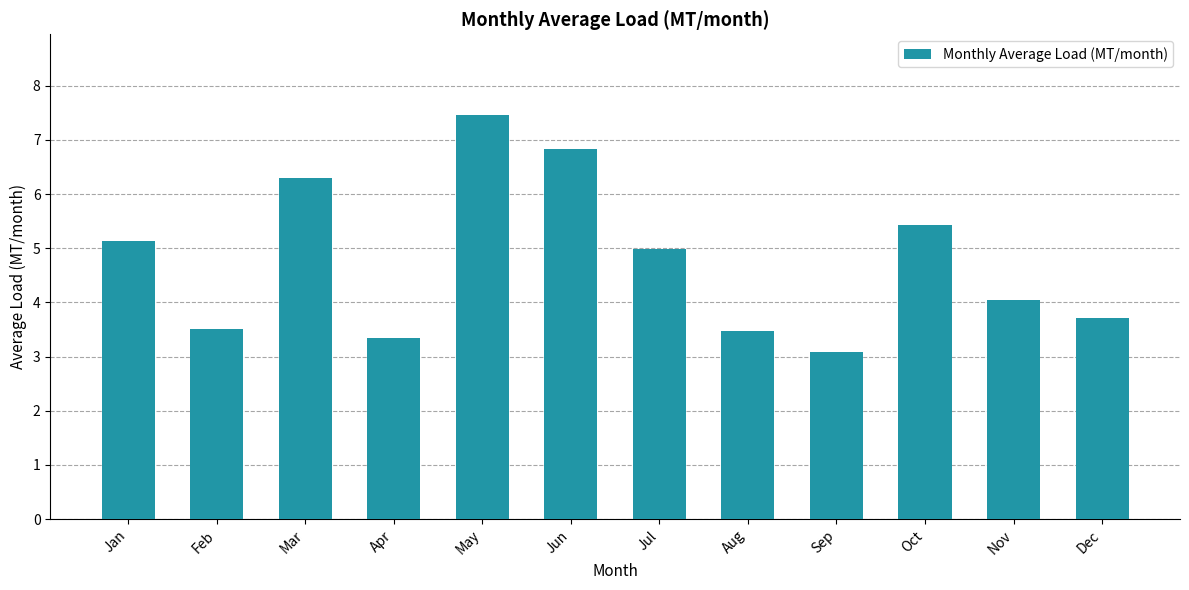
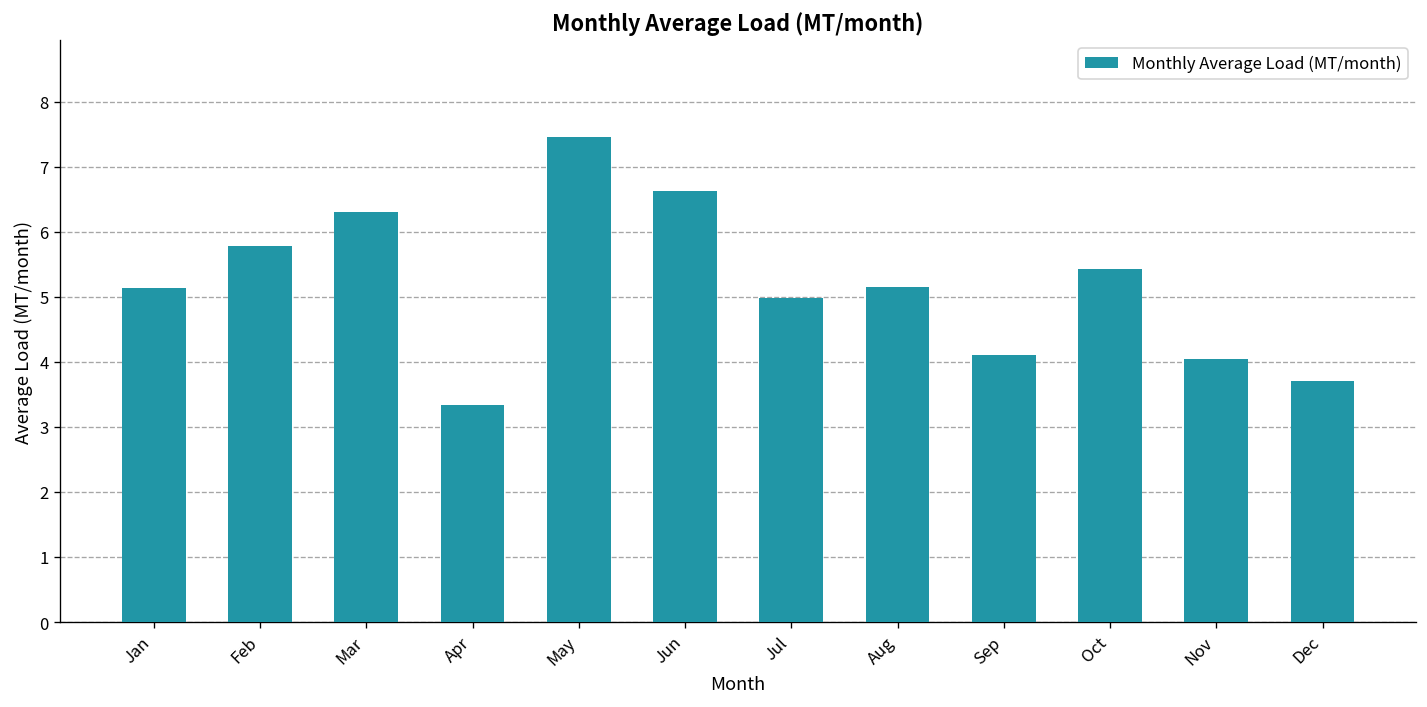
  {
    "Jan": 5.1,
-   "Feb": 3.5,
+   "Feb": 5.8,
    "Mar": 6.3,
    "Apr": 3.3,
    "May": 7.5,
-   "Jun": 6.8,
+   "Jun": 6.6,
    "Jul": 5.0,
-   "Aug": 3.5,
-   "Sep": 3.1,
+   "Aug": 5.2,
+   "Sep": 4.1,
    "Oct": 5.4,
    "Nov": 4.1,
    "Dec": 3.7
  }
